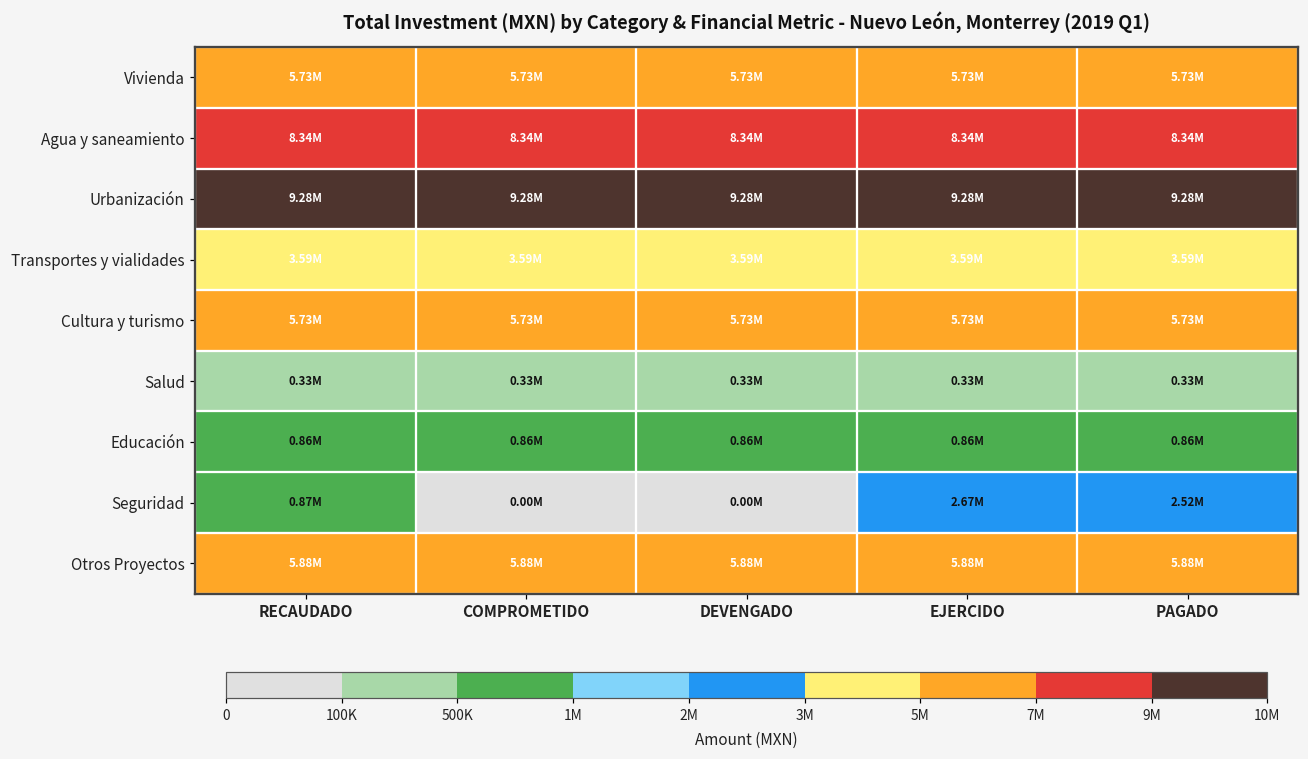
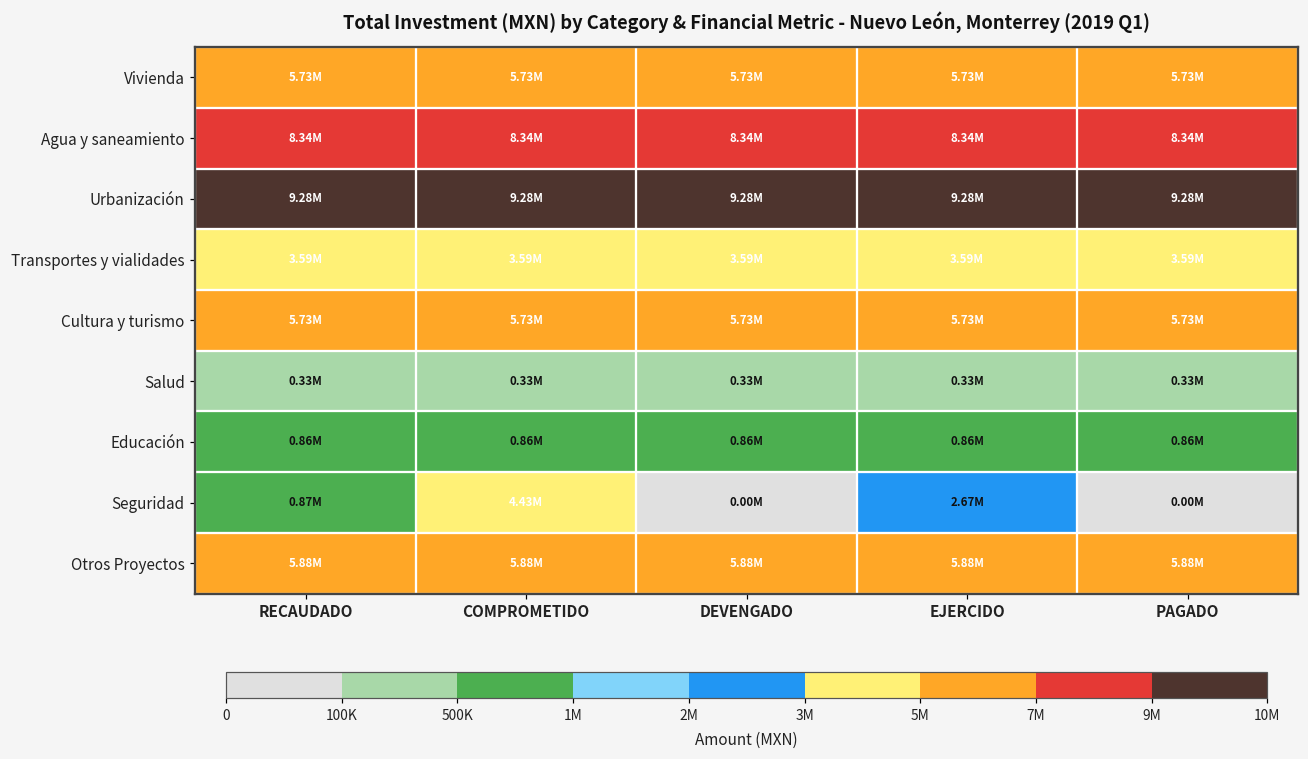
  {
    "Vivienda": {
      "RECAUDADO": "5.73M",
      "COMPROMETIDO": "5.73M",
      "DEVENGADO": "5.73M",
      "EJERCIDO": "5.73M",
      "PAGADO": "5.73M"
    },
    "Agua y saneamiento": {
      "RECAUDADO": "8.34M",
      "COMPROMETIDO": "8.34M",
      "DEVENGADO": "8.34M",
      "EJERCIDO": "8.34M",
      "PAGADO": "8.34M"
    },
    "Urbanización": {
      "RECAUDADO": "9.28M",
      "COMPROMETIDO": "9.28M",
      "DEVENGADO": "9.28M",
      "EJERCIDO": "9.28M",
      "PAGADO": "9.28M"
    },
    "Transportes y vialidades": {
      "RECAUDADO": "3.59M",
      "COMPROMETIDO": "3.59M",
      "DEVENGADO": "3.59M",
      "EJERCIDO": "3.59M",
      "PAGADO": "3.59M"
    },
    "Cultura y turismo": {
      "RECAUDADO": "5.73M",
      "COMPROMETIDO": "5.73M",
      "DEVENGADO": "5.73M",
      "EJERCIDO": "5.73M",
      "PAGADO": "5.73M"
    },
    "Salud": {
      "RECAUDADO": "0.33M",
      "COMPROMETIDO": "0.33M",
      "DEVENGADO": "0.33M",
      "EJERCIDO": "0.33M",
      "PAGADO": "0.33M"
    },
    "Educación": {
      "RECAUDADO": "0.86M",
      "COMPROMETIDO": "0.86M",
      "DEVENGADO": "0.86M",
      "EJERCIDO": "0.86M",
      "PAGADO": "0.86M"
    },
    "Seguridad": {
      "RECAUDADO": "0.87M",
-     "COMPROMETIDO": "0.00M",
+     "COMPROMETIDO": "4.43M",
      "DEVENGADO": "0.00M",
      "EJERCIDO": "2.67M",
-     "PAGADO": "2.52M"
+     "PAGADO": "0.00M"
    },
    "Otros Proyectos": {
      "RECAUDADO": "5.88M",
      "COMPROMETIDO": "5.88M",
      "DEVENGADO": "5.88M",
      "EJERCIDO": "5.88M",
      "PAGADO": "5.88M"
    }
  }
